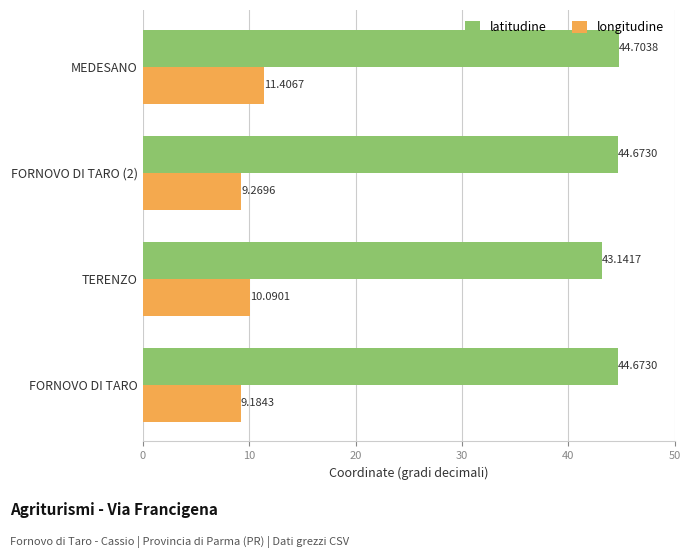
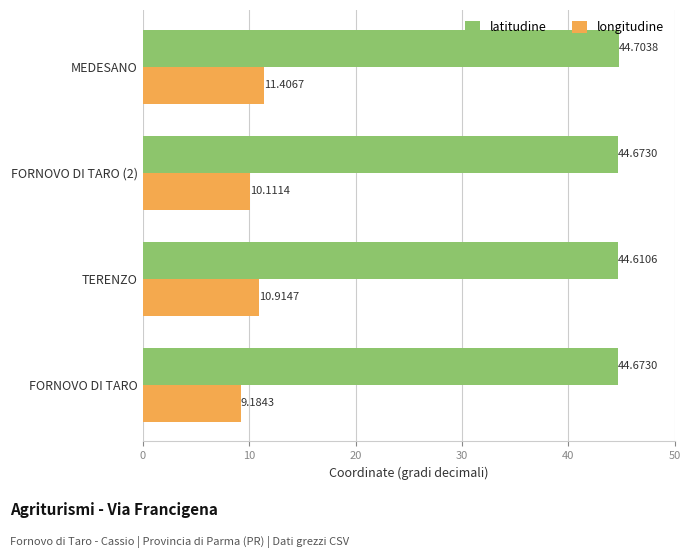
  {
    "latitudine": {
      "MEDESANO": 44.7038,
      "FORNOVO DI TARO (2)": 44.6730,
-     "TERENZO": 43.1417,
+     "TERENZO": 44.6106,
      "FORNOVO DI TARO": 44.6730
    },
    "longitudine": {
      "MEDESANO": 11.4067,
-     "FORNOVO DI TARO (2)": 9.2696,
-     "TERENZO": 10.0901,
+     "FORNOVO DI TARO (2)": 10.1114,
+     "TERENZO": 10.9147,
      "FORNOVO DI TARO": 9.1843
    }
  }
